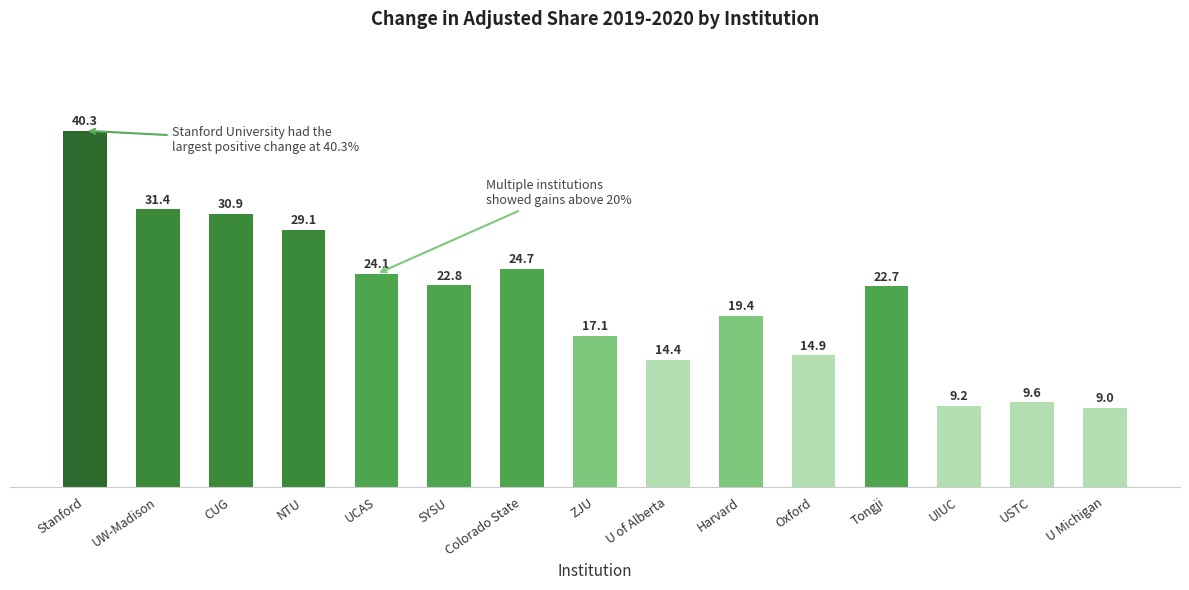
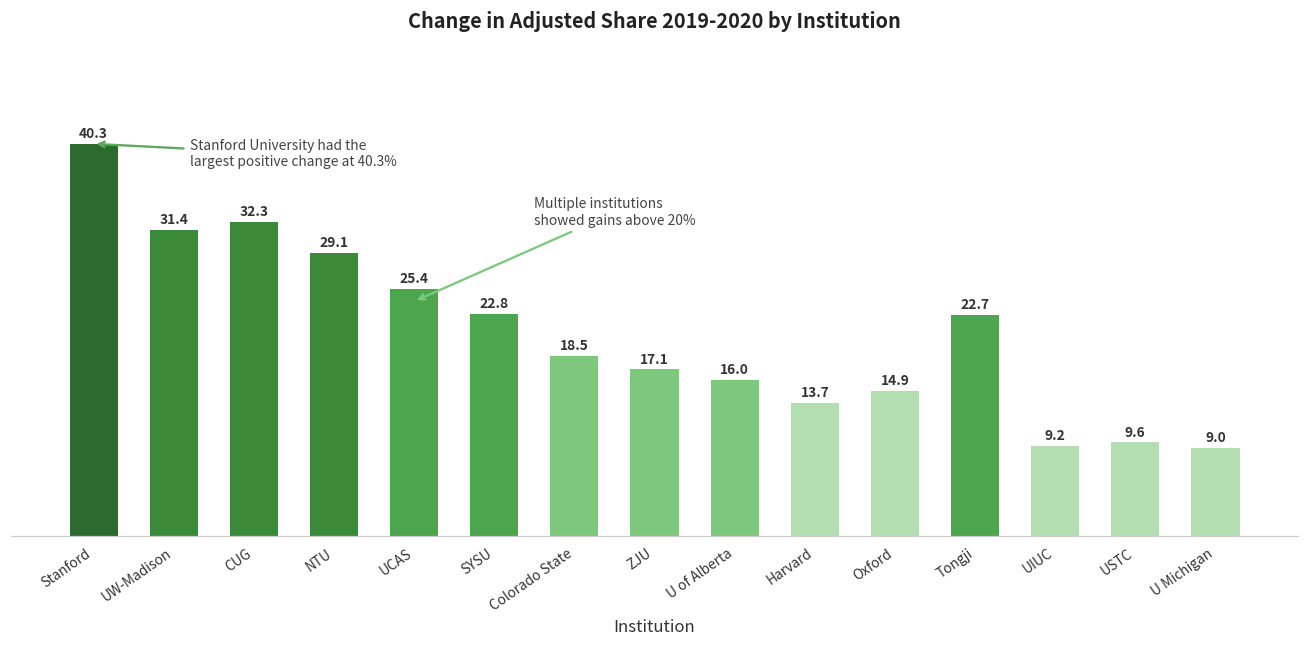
  {
    "Stanford": 40.3,
    "UW-Madison": 31.4,
-   "CUG": 30.9,
+   "CUG": 32.3,
    "NTU": 29.1,
-   "UCAS": 24.1,
-   "Colorado State": 24.7,
+   "UCAS": 25.4,
+   "Colorado State": 18.5,
    "ZJU": 17.1,
-   "U of Alberta": 14.4,
-   "Harvard": 19.4,
+   "U of Alberta": 16.0,
+   "Harvard": 13.7,
    "Oxford": 14.9,
    "Tongji": 22.7,
    "UIUC": 9.2,
    "USTC": 9.6,
    "U Michigan": 9.0
  }
